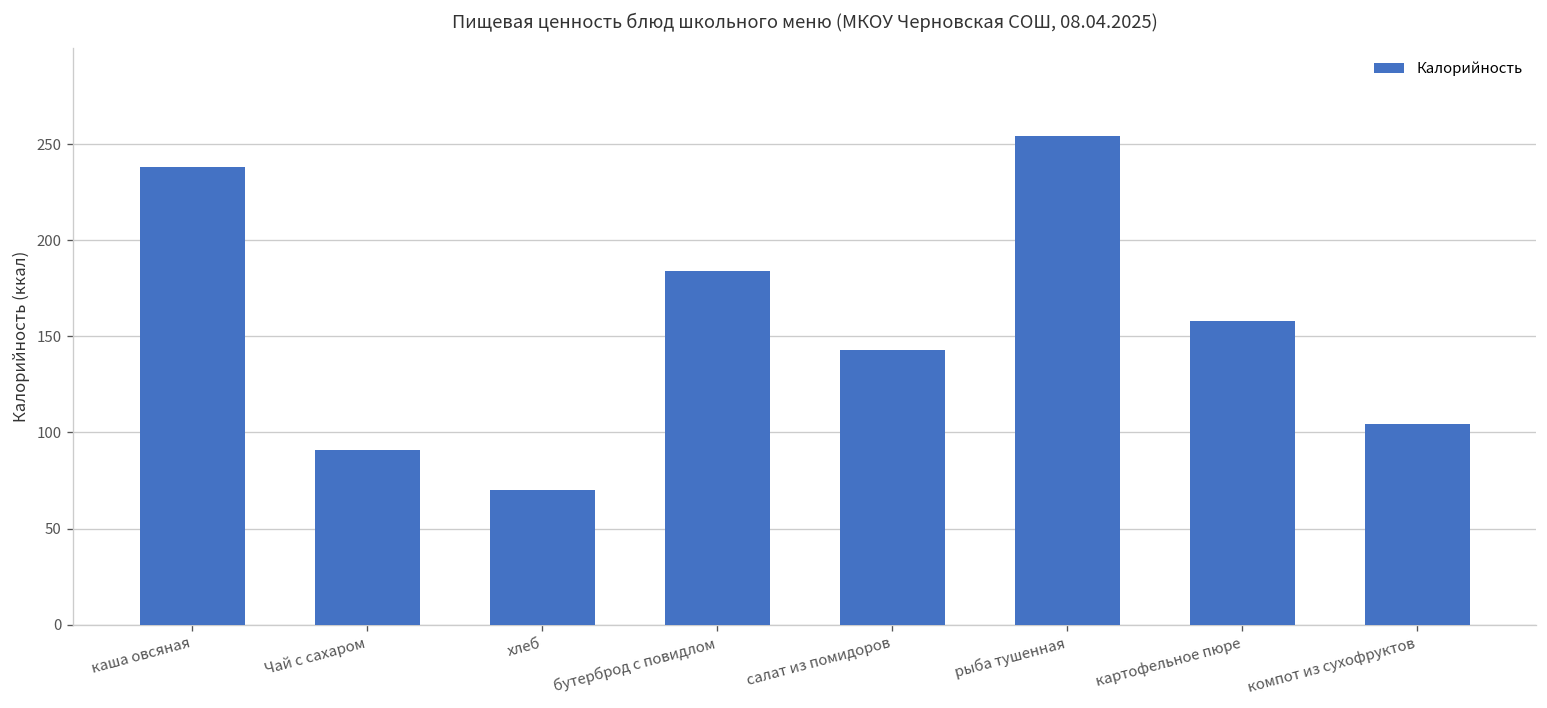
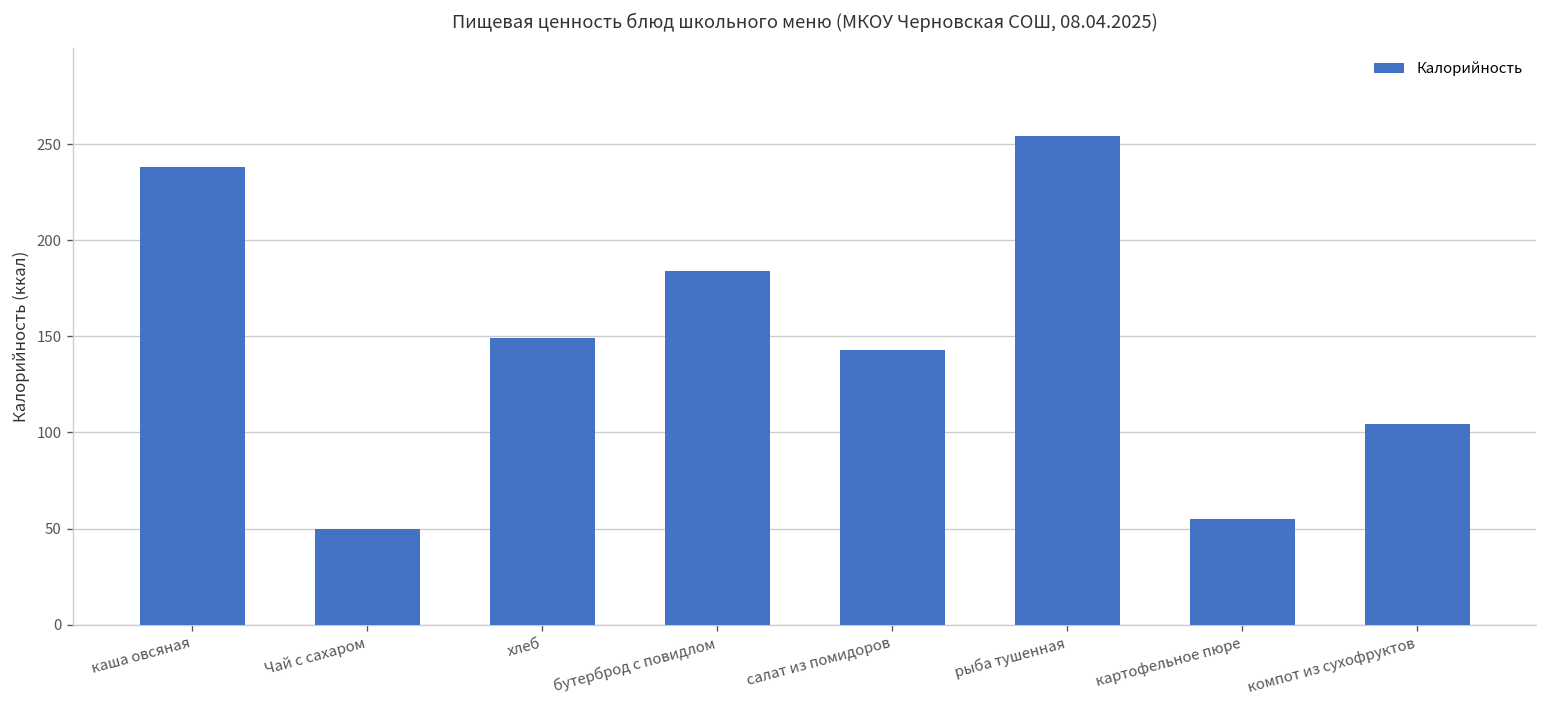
  {
    "каша овсяная": 238,
-   "Чай с сахаром": 91,
-   "хлеб": 70,
+   "Чай с сахаром": 50,
+   "хлеб": 149,
    "бутерброд с повидлом": 184,
    "салат из помидоров": 143,
    "рыба тушенная": 254,
-   "картофельное пюре": 158,
+   "картофельное пюре": 55,
    "компот из сухофруктов": 104
  }
